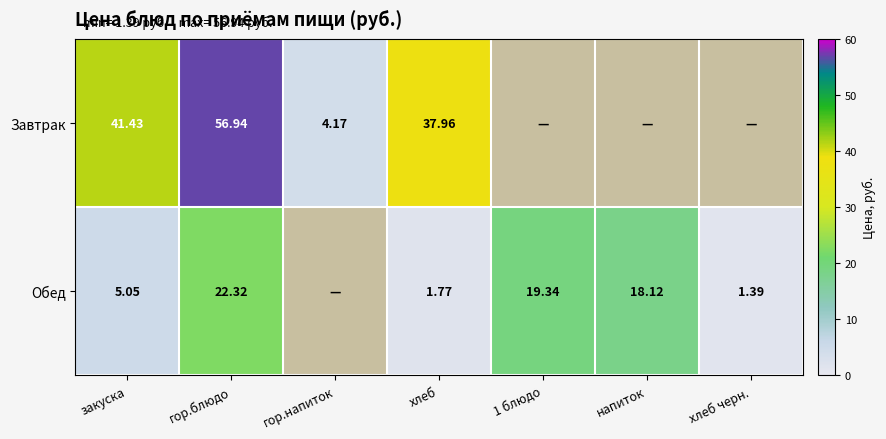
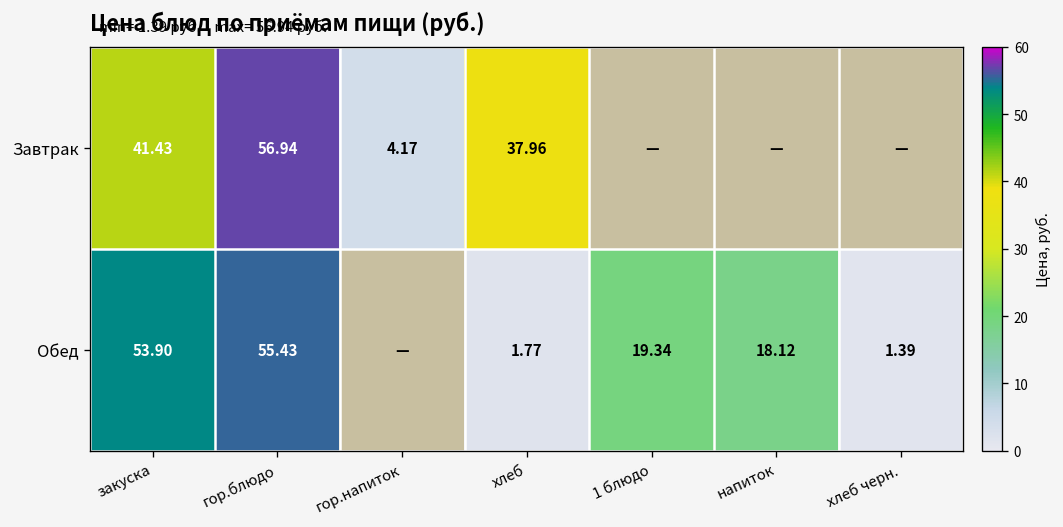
  {
    "Завтрак": {
      "закуска": 41.43,
      "гор.блюдо": 56.94,
      "гор.напиток": 4.17,
      "хлеб": 37.96
    },
    "Обед": {
-     "закуска": 5.05,
-     "гор.блюдо": 22.32,
+     "закуска": 53.90,
+     "гор.блюдо": 55.43,
      "хлеб": 1.77,
      "1 блюдо": 19.34,
      "напиток": 18.12,
      "хлеб черн.": 1.39
    }
  }
